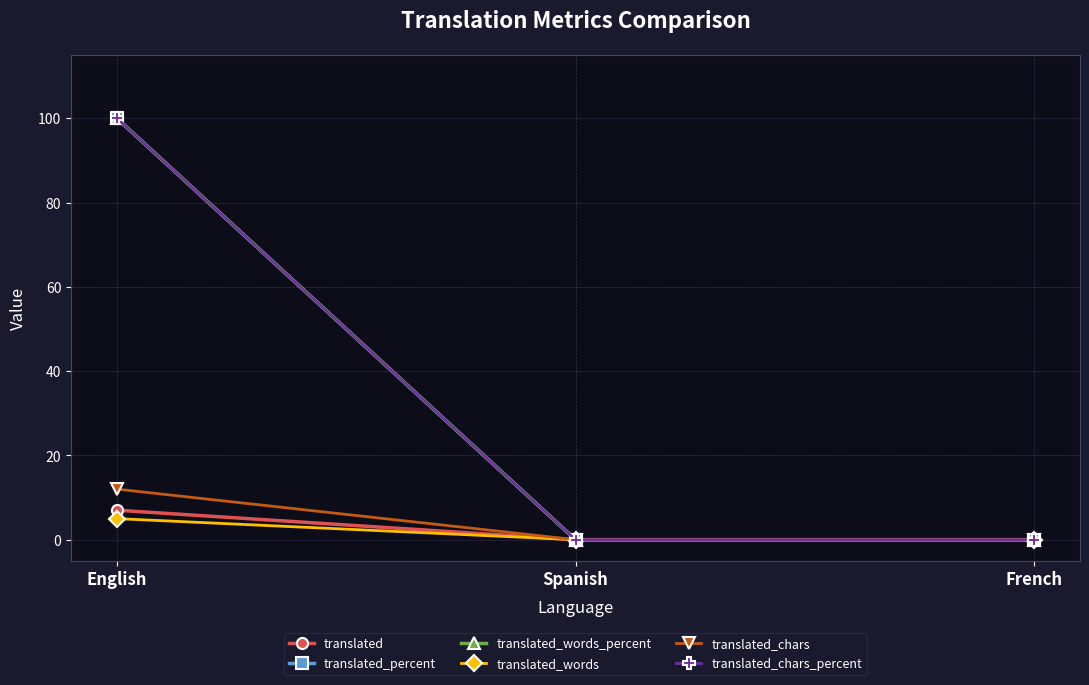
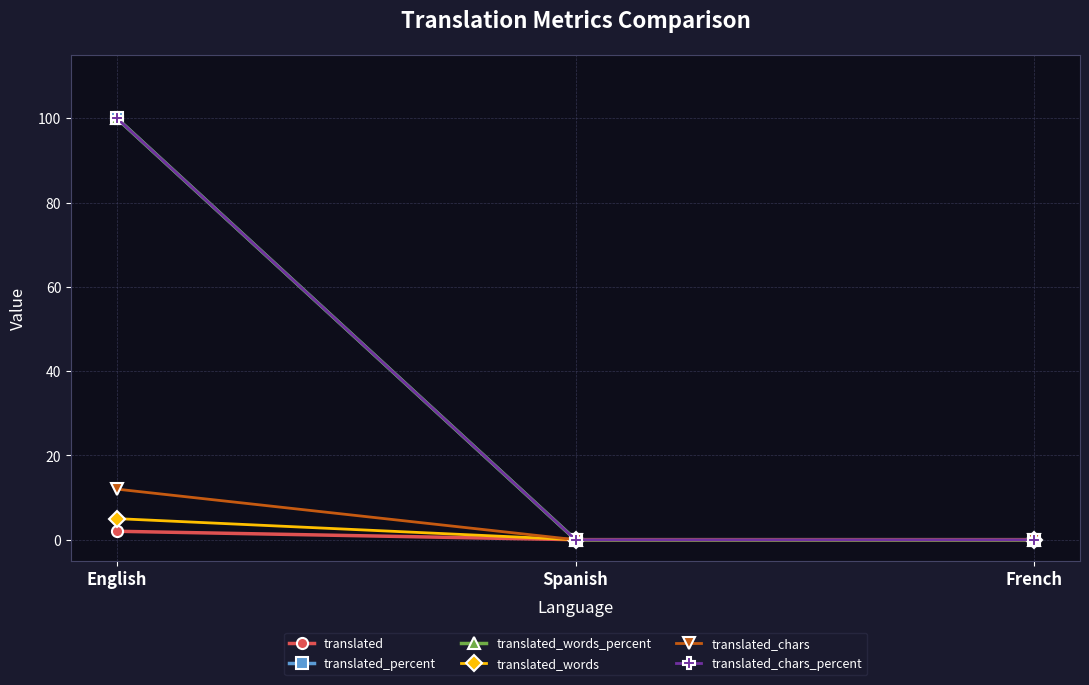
  {
    "translated": {
-     "English": 7
+     "English": 2
    },
    "translated_chars_percent": {
      "English": 100
    },
    "translated_words": {
      "English": 5
    },
    "translated_chars": {
      "English": 12
    }
  }
